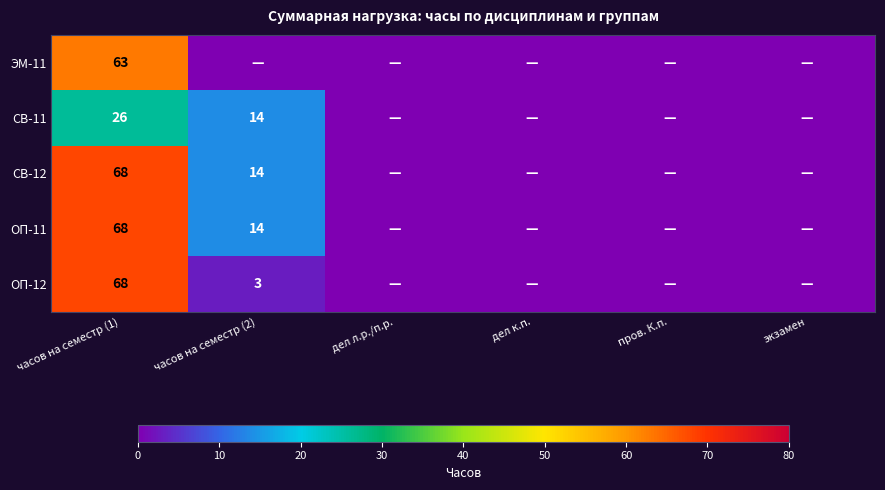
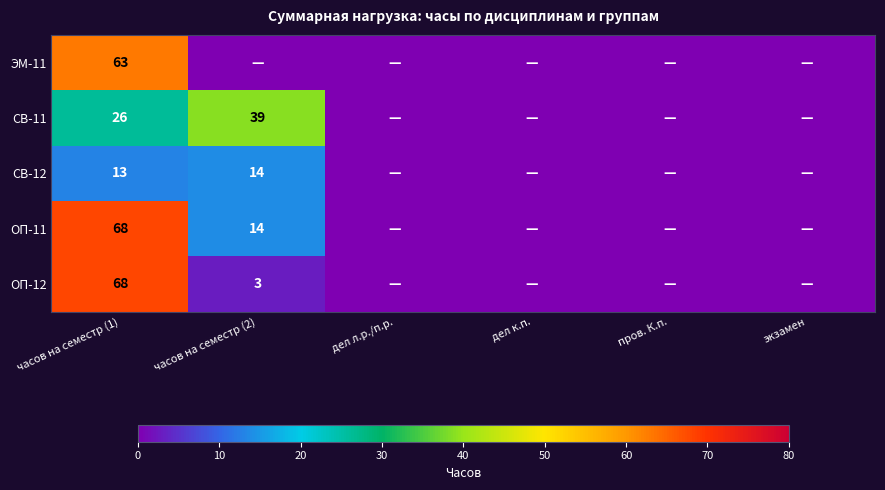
  {
    "ЭМ-11": {
      "часов на семестр (1)": 63
    },
    "СВ-11": {
      "часов на семестр (1)": 26,
-     "часов на семестр (2)": 14
+     "часов на семестр (2)": 39
    },
    "СВ-12": {
-     "часов на семестр (1)": 68,
+     "часов на семестр (1)": 13,
      "часов на семестр (2)": 14
    },
    "ОП-11": {
      "часов на семестр (1)": 68,
      "часов на семестр (2)": 14
    },
    "ОП-12": {
      "часов на семестр (1)": 68,
      "часов на семестр (2)": 3
    }
  }
